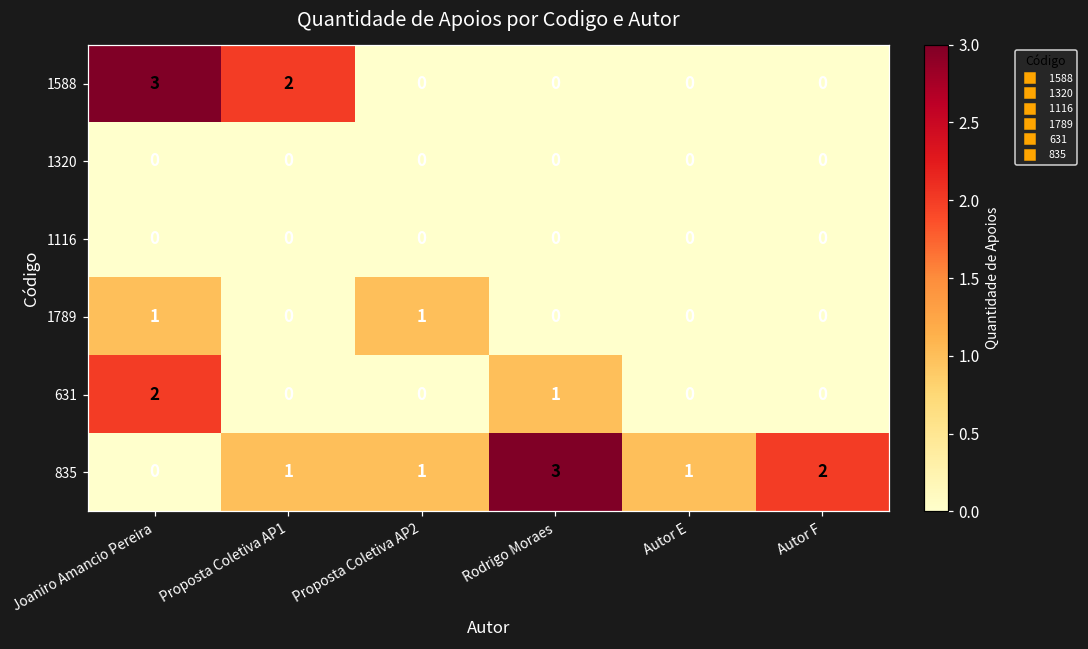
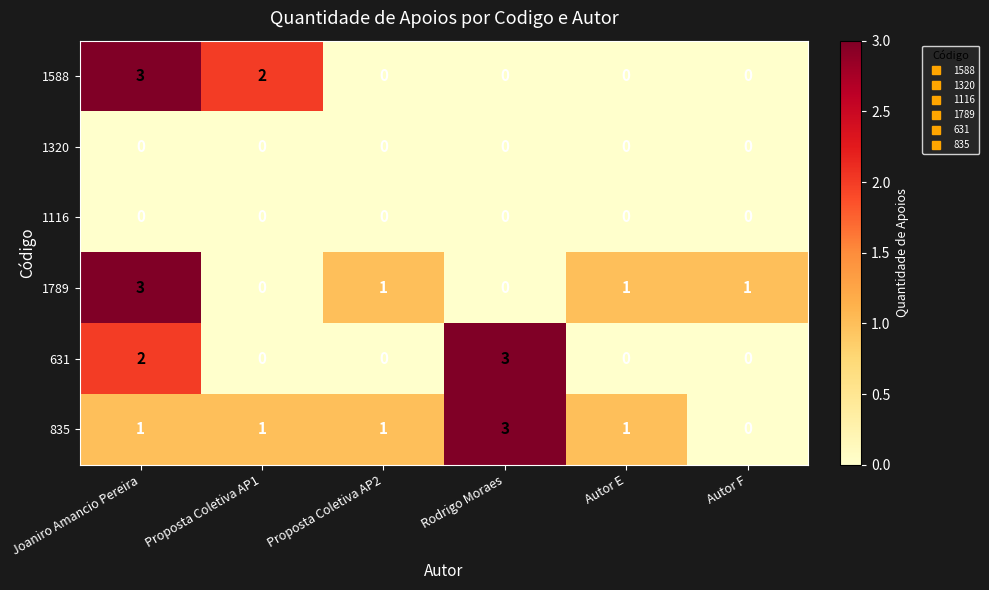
  {
    "1588": {
      "Joaniro Amancio Pereira": 3,
      "Proposta Coletiva AP1": 2,
      "Proposta Coletiva AP2": 0,
      "Rodrigo Moraes": 0,
      "Autor E": 0,
      "Autor F": 0
    },
    "1320": {
      "Joaniro Amancio Pereira": 0,
      "Proposta Coletiva AP1": 0,
      "Proposta Coletiva AP2": 0,
      "Rodrigo Moraes": 0,
      "Autor E": 0,
      "Autor F": 0
    },
    "1116": {
      "Joaniro Amancio Pereira": 0,
      "Proposta Coletiva AP1": 0,
      "Proposta Coletiva AP2": 0,
      "Rodrigo Moraes": 0,
      "Autor E": 0,
      "Autor F": 0
    },
    "1789": {
-     "Joaniro Amancio Pereira": 1,
+     "Joaniro Amancio Pereira": 3,
      "Proposta Coletiva AP1": 0,
      "Proposta Coletiva AP2": 1,
      "Rodrigo Moraes": 0,
-     "Autor E": 0,
-     "Autor F": 0
+     "Autor E": 1,
+     "Autor F": 1
    },
    "631": {
      "Joaniro Amancio Pereira": 2,
      "Proposta Coletiva AP1": 0,
      "Proposta Coletiva AP2": 0,
-     "Rodrigo Moraes": 1,
+     "Rodrigo Moraes": 3,
      "Autor E": 0,
      "Autor F": 0
    },
    "835": {
-     "Joaniro Amancio Pereira": 0,
+     "Joaniro Amancio Pereira": 1,
      "Proposta Coletiva AP1": 1,
      "Proposta Coletiva AP2": 1,
      "Rodrigo Moraes": 3,
      "Autor E": 1,
-     "Autor F": 2
+     "Autor F": 0
    }
  }
